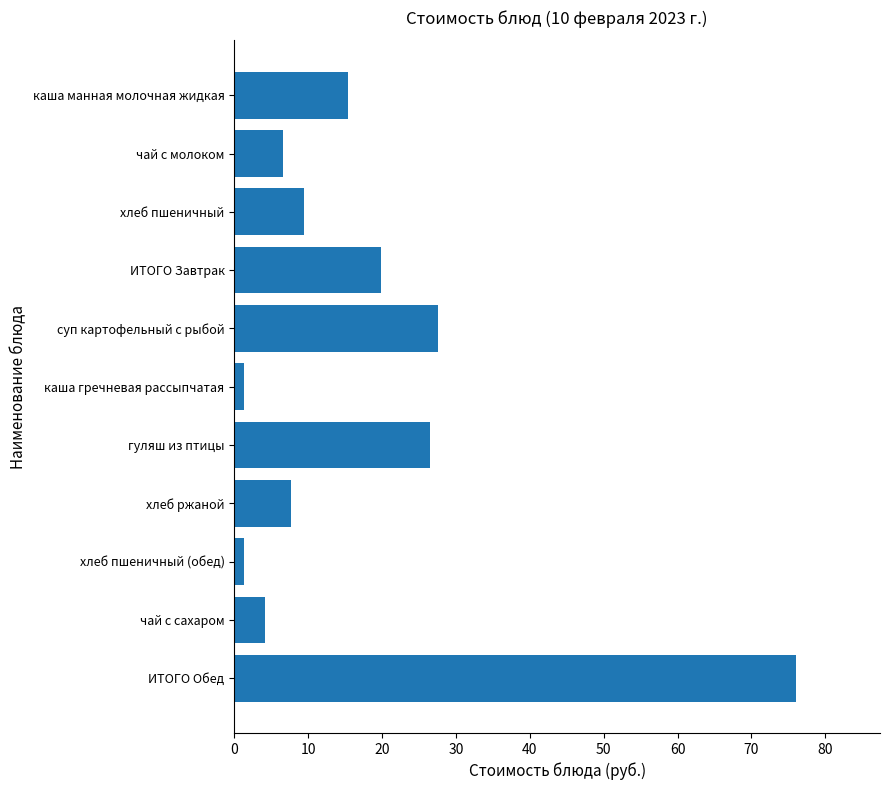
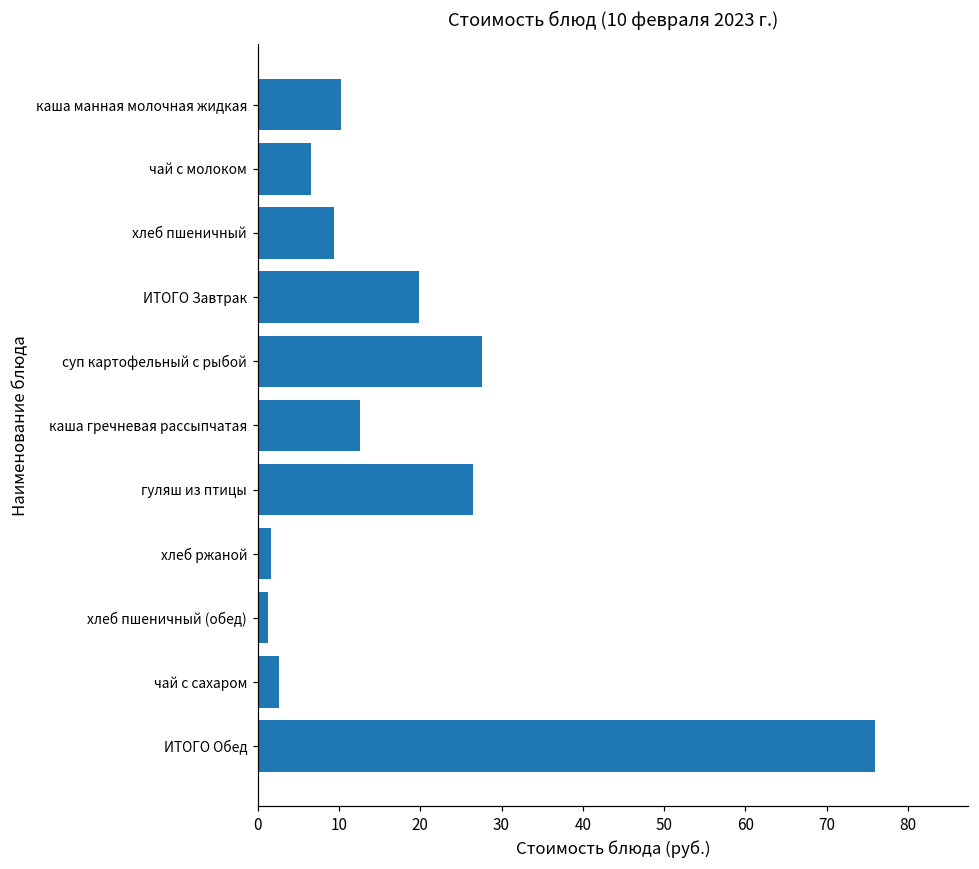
  {
-   "каша манная молочная жидкая": 15,
+   "каша манная молочная жидкая": 10,
    "чай с молоком": 7,
    "хлеб пшеничный": 9,
    "ИТОГО Завтрак": 20,
    "суп картофельный с рыбой": 28,
-   "каша гречневая рассыпчатая": 1,
+   "каша гречневая рассыпчатая": 13,
    "гуляш из птицы": 26,
-   "хлеб ржаной": 8,
+   "хлеб ржаной": 2,
    "хлеб пшеничный (обед)": 1,
-   "чай с сахаром": 4,
+   "чай с сахаром": 3,
    "ИТОГО Обед": 76
  }
